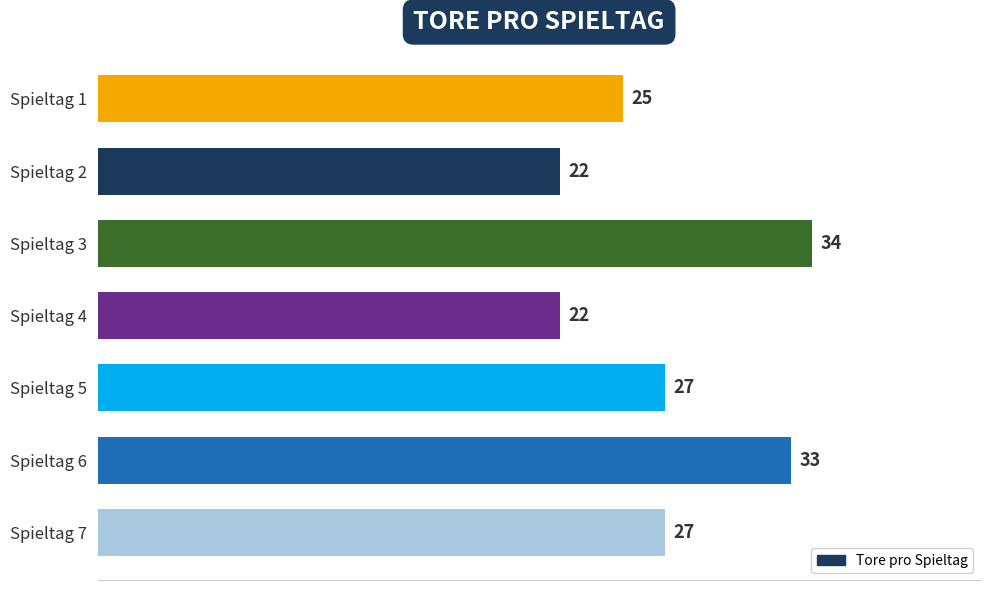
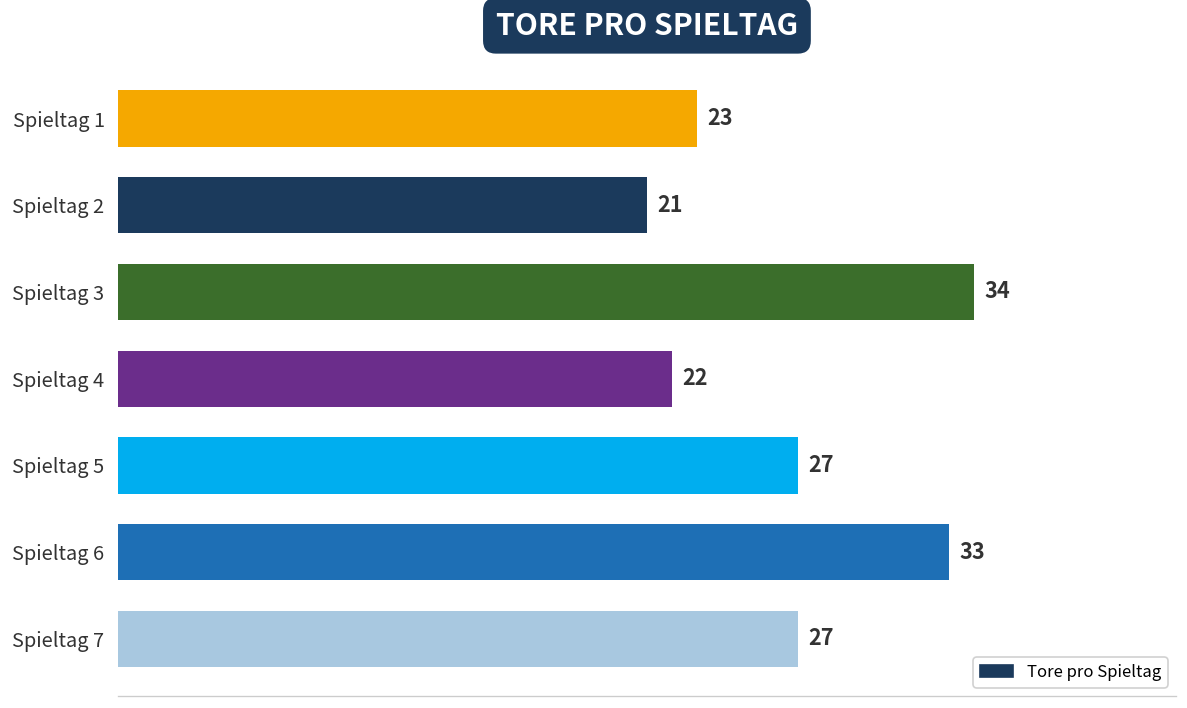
  {
-   "Spieltag 1": 25,
-   "Spieltag 2": 22,
+   "Spieltag 1": 23,
+   "Spieltag 2": 21,
    "Spieltag 3": 34,
    "Spieltag 4": 22,
    "Spieltag 5": 27,
    "Spieltag 6": 33,
    "Spieltag 7": 27
  }
